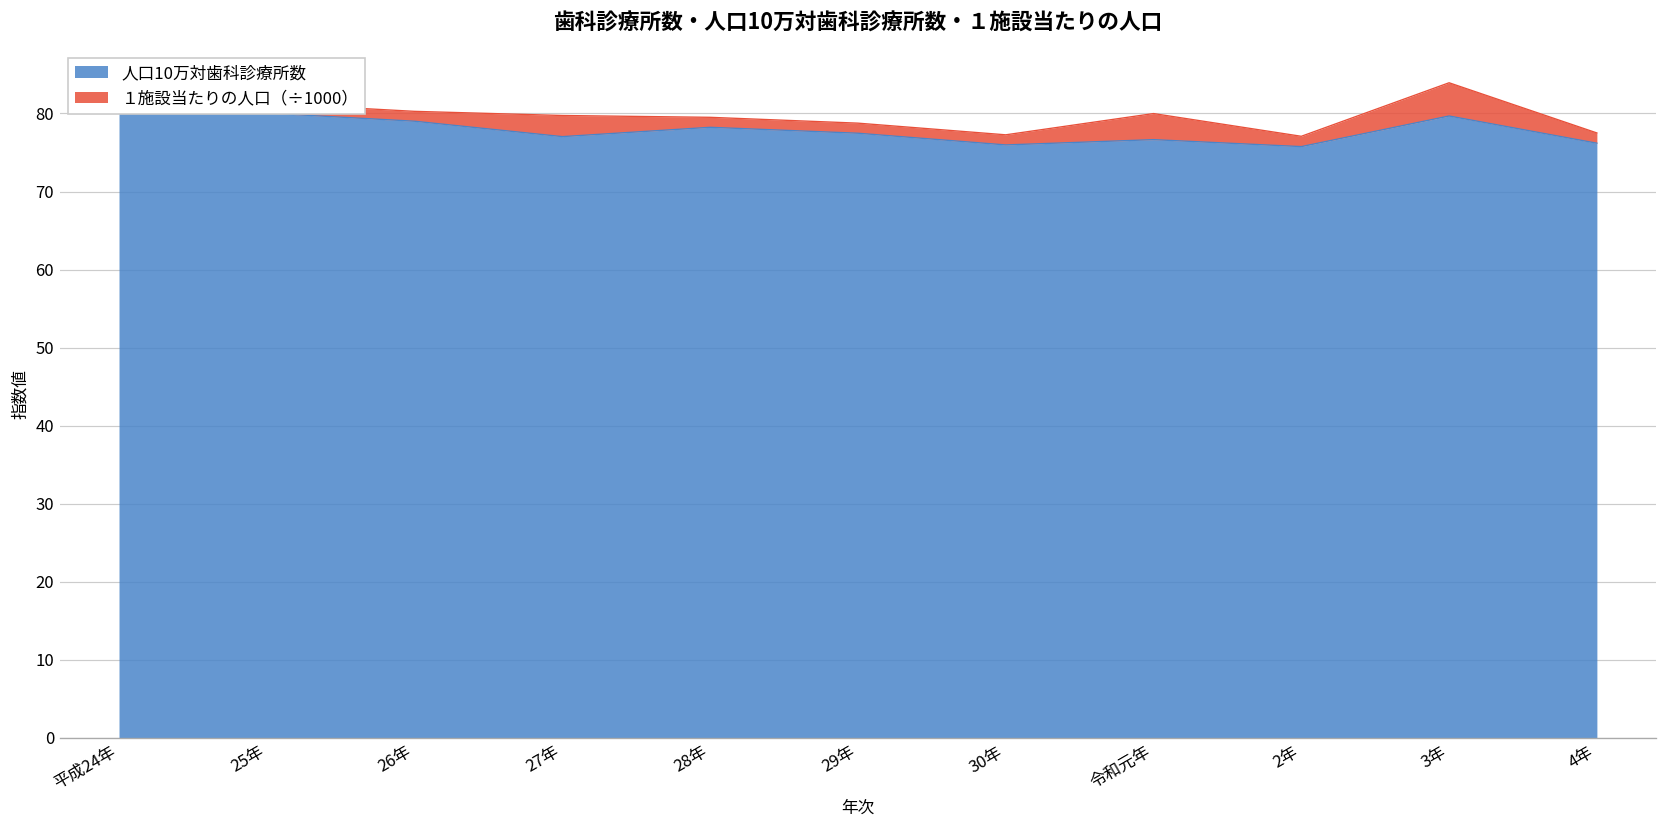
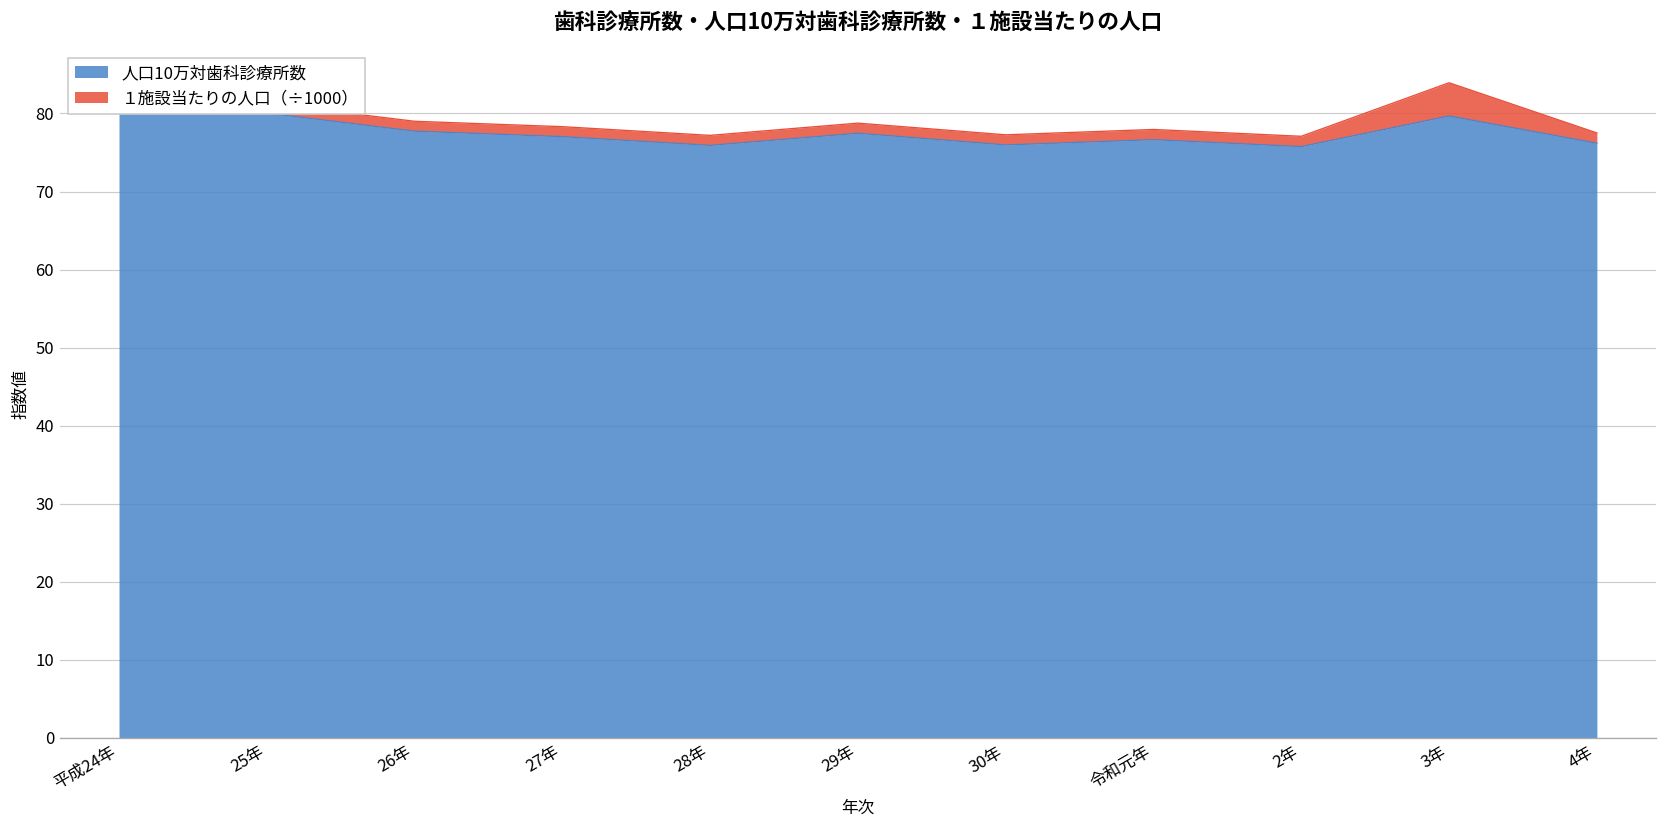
  {
    "人口10万対歯科診療所数": {
-     "26年": 79,
+     "26年": 78,
      "27年": 77,
-     "28年": 78,
+     "28年": 76,
      "29年": 77,
      "30年": 76,
      "令和元年": 77,
      "2年": 76,
      "3年": 80,
      "4年": 76
    },
    "１施設当たりの人口（÷1000）": {
      "26年": 1,
-     "27年": 3,
+     "27年": 1,
      "28年": 1,
      "29年": 1,
      "30年": 1,
-     "令和元年": 3,
+     "令和元年": 1,
      "2年": 1,
      "3年": 4,
      "4年": 1
    }
  }
